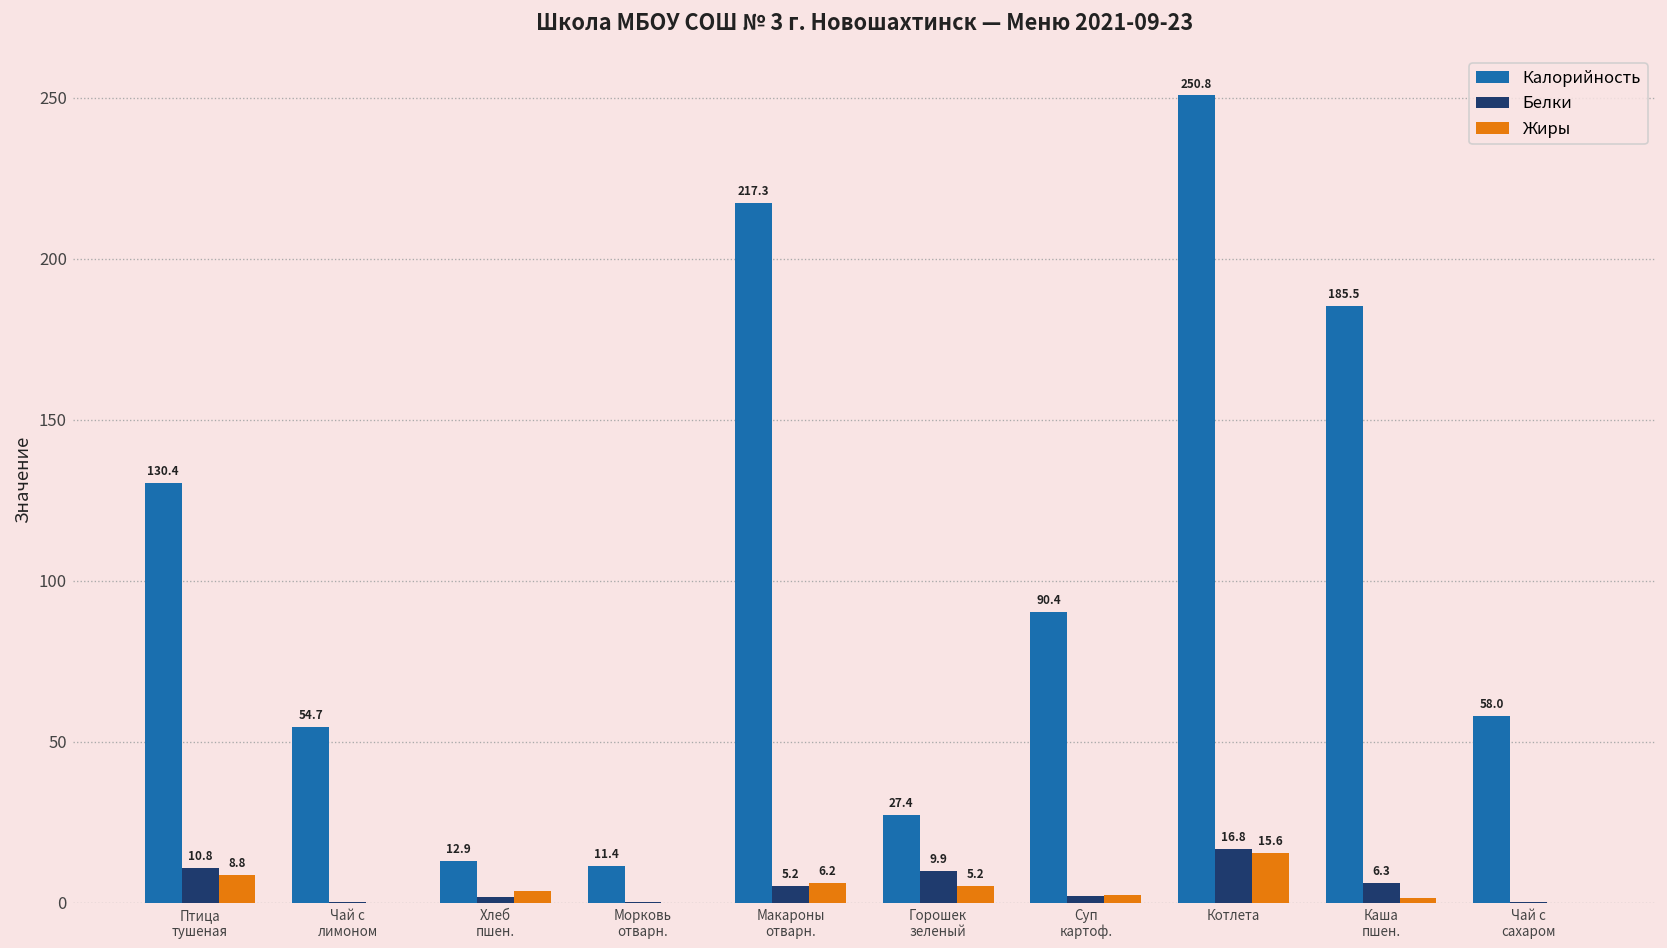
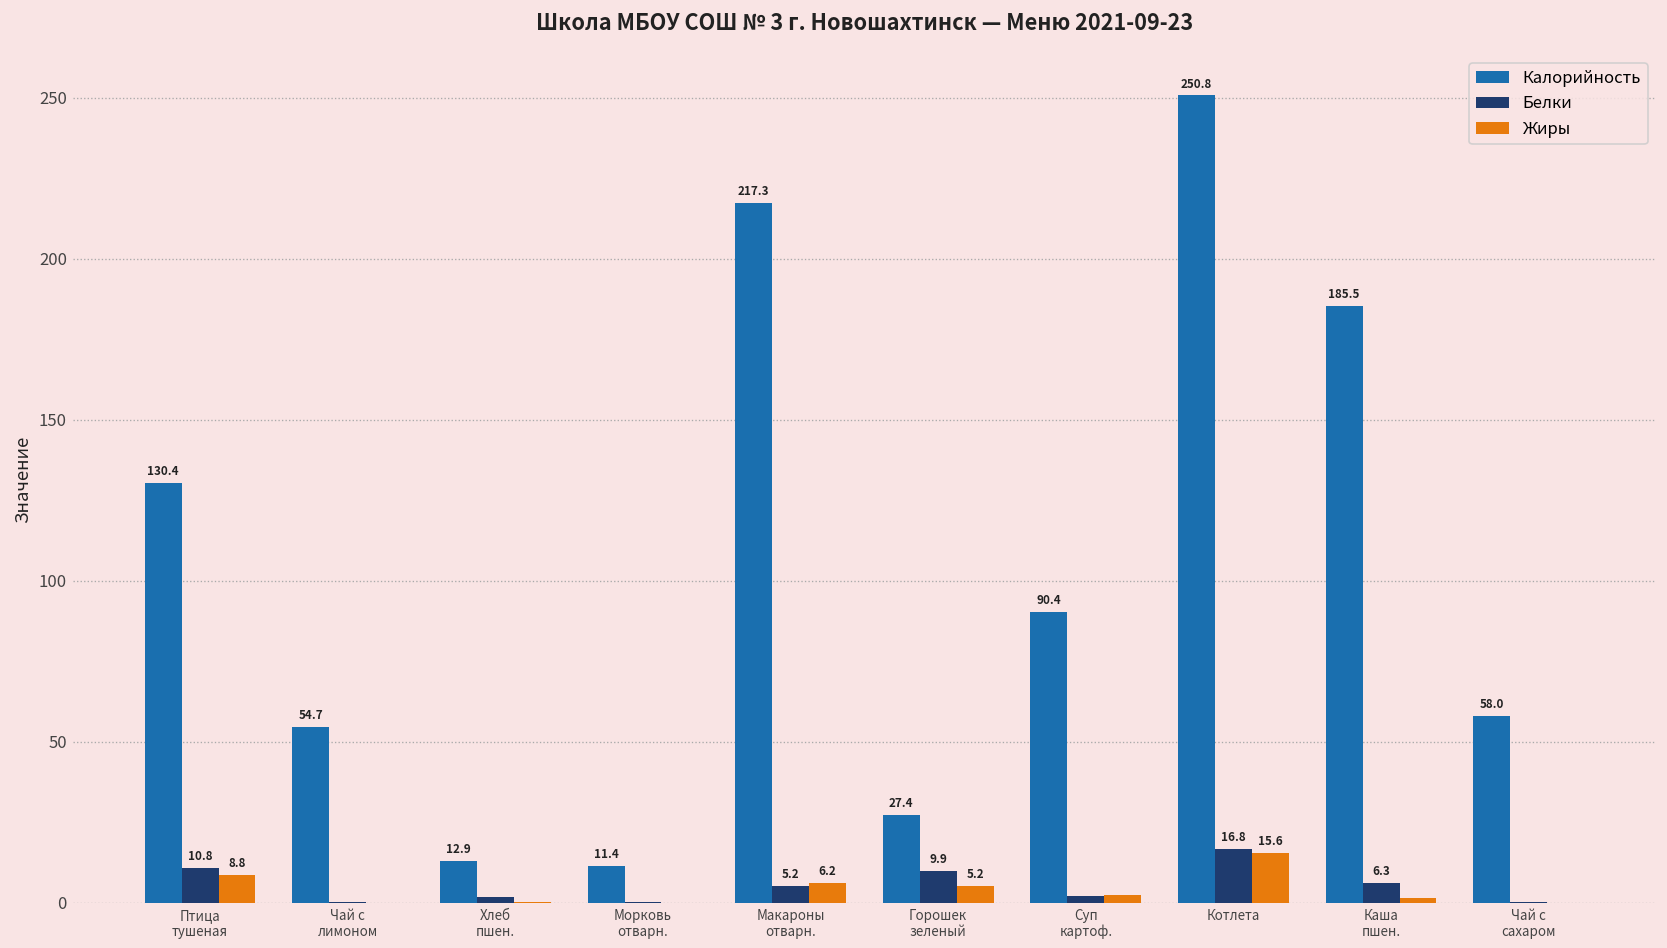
  {
    "Калорийность": {
      "Птица тушеная": 130.4,
      "Чай с лимоном": 54.7,
      "Хлеб пшен.": 12.9,
      "Морковь отварн.": 11.4,
      "Макароны отварн.": 217.3,
      "Горошек зеленый": 27.4,
      "Суп картоф.": 90.4,
      "Котлета": 250.8,
      "Каша пшен.": 185.5,
      "Чай с сахаром": 58.0
    },
    "Белки": {
      "Птица тушеная": 10.8,
      "Макароны отварн.": 5.2,
      "Горошек зеленый": 9.9,
      "Котлета": 16.8,
      "Каша пшен.": 6.3
    },
    "Жиры": {
      "Чай с лимоном": 0,
-     "Хлеб пшен.": 4,
+     "Хлеб пшен.": 0,
      "Суп картоф.": 2,
      "Каша пшен.": 1,
      "Чай с сахаром": 0
    }
  }
